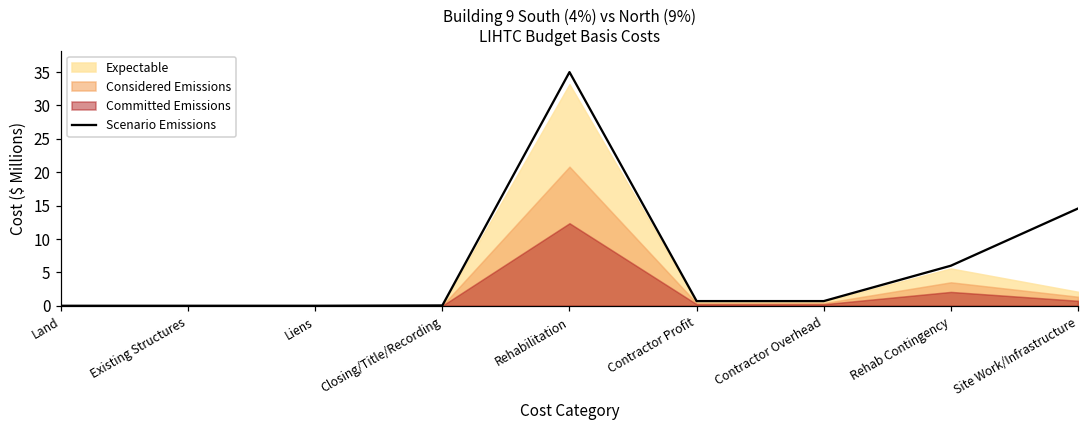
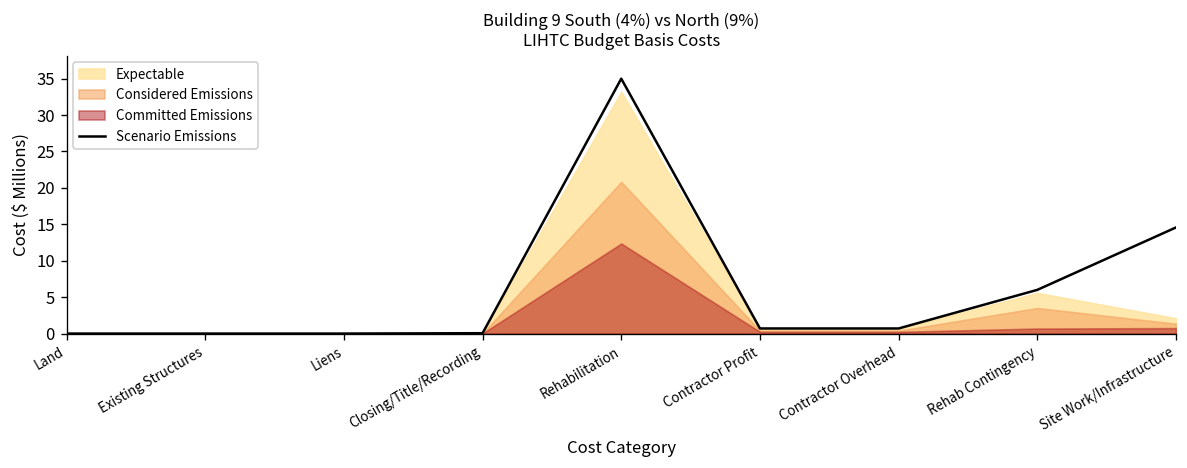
  {
    "Scenario Emissions": {
      "Rehabilitation": 35,
      "Site Work/Infrastructure": 15
    },
    "Committed Emissions": {
      "Rehabilitation": 12,
-     "Rehab Contingency": 2,
+     "Rehab Contingency": 1,
      "Site Work/Infrastructure": 1
    }
  }
